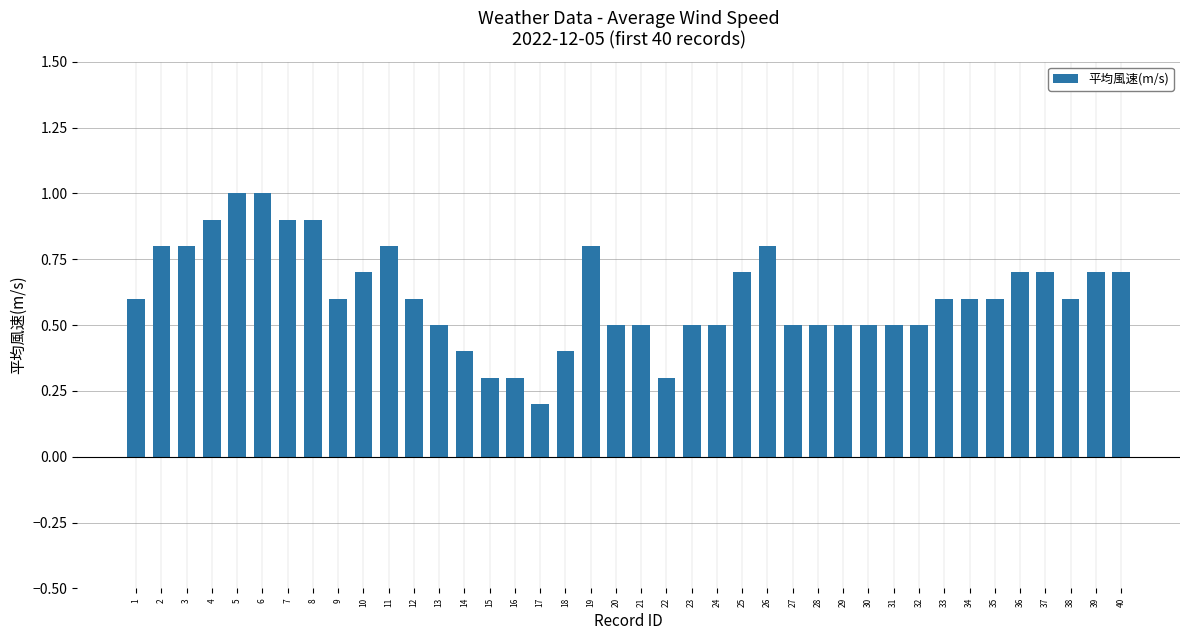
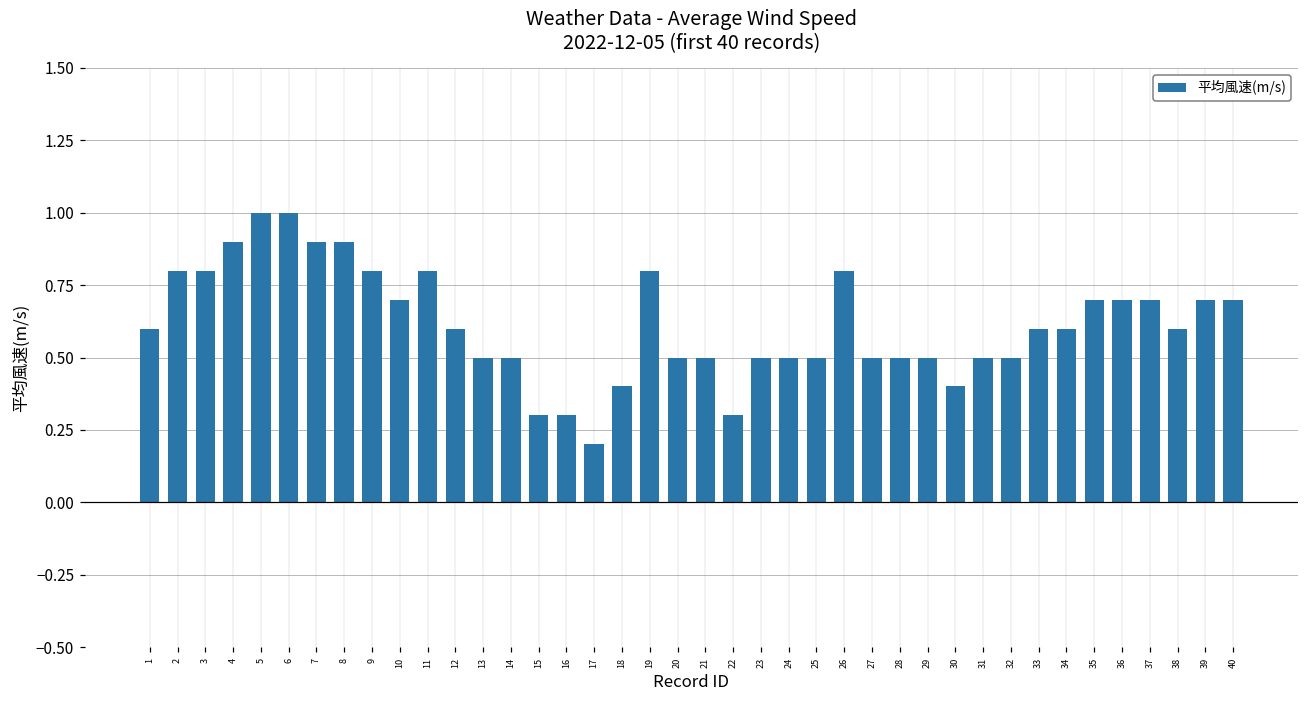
  {
    "1": 0.6,
    "2": 0.8,
    "3": 0.8,
    "4": 0.9,
    "5": 1.0,
    "6": 1.0,
    "7": 0.9,
    "8": 0.9,
-   "9": 0.6,
+   "9": 0.8,
    "10": 0.7,
    "11": 0.8,
    "12": 0.6,
    "13": 0.5,
-   "14": 0.4,
+   "14": 0.5,
    "15": 0.3,
    "16": 0.3,
    "17": 0.2,
    "18": 0.4,
    "19": 0.8,
    "20": 0.5,
    "21": 0.5,
    "22": 0.3,
    "23": 0.5,
    "24": 0.5,
-   "25": 0.7,
+   "25": 0.5,
    "26": 0.8,
    "27": 0.5,
    "28": 0.5,
    "29": 0.5,
-   "30": 0.5,
+   "30": 0.4,
    "31": 0.5,
    "32": 0.5,
    "33": 0.6,
    "34": 0.6,
-   "35": 0.6,
+   "35": 0.7,
    "36": 0.7,
    "37": 0.7,
    "38": 0.6,
    "39": 0.7,
    "40": 0.7
  }
